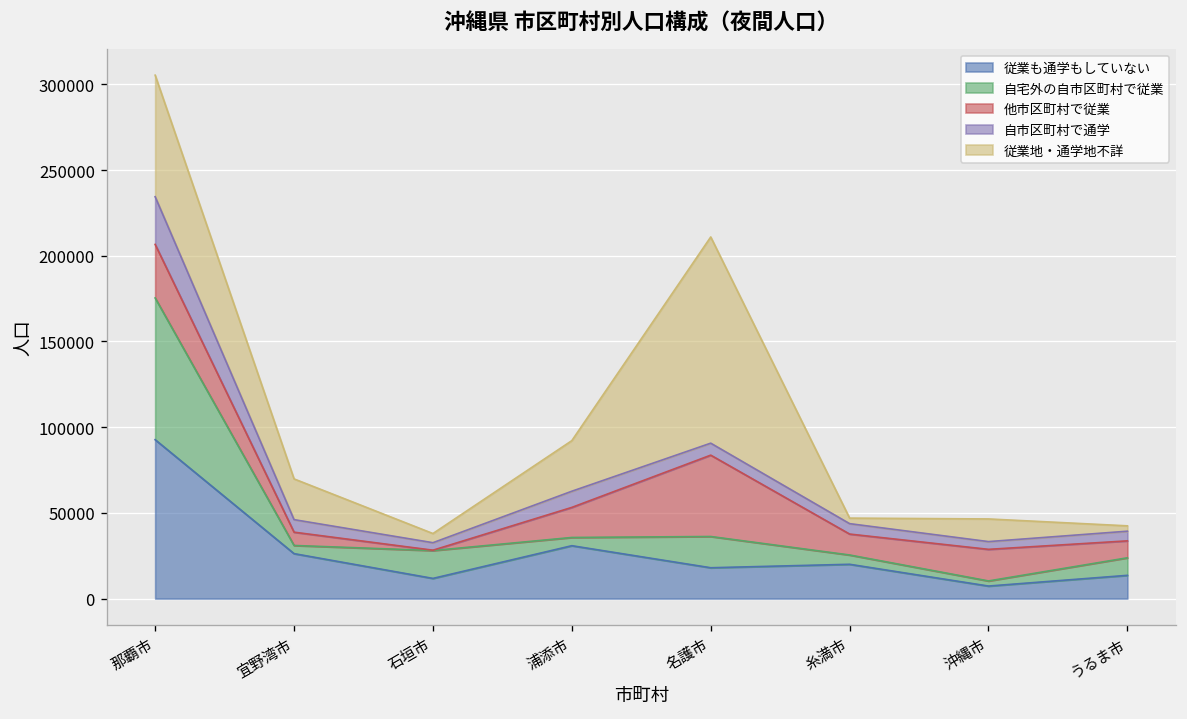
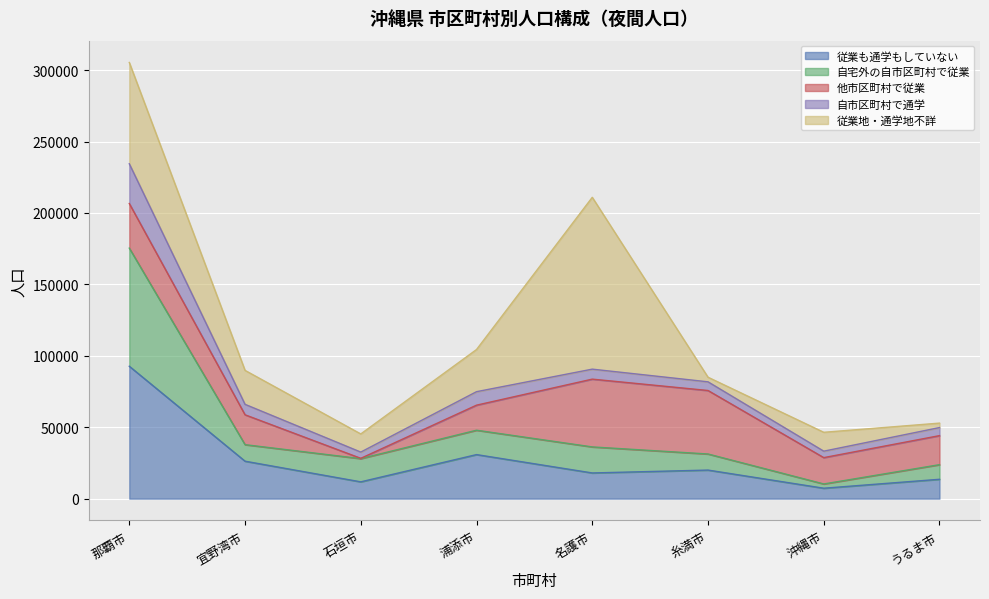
  {
    "自宅外の自市区町村で従業": {
      "那覇市": 83000,
-     "宜野湾市": 5000,
-     "浦添市": 5000,
+     "宜野湾市": 12000,
+     "浦添市": 17000,
      "名護市": 18000,
-     "糸満市": 5000,
+     "糸満市": 11000,
      "沖縄市": 3000,
      "うるま市": 10000
    },
    "他市区町村で従業": {
      "那覇市": 31000,
-     "宜野湾市": 8000,
+     "宜野湾市": 21000,
      "浦添市": 18000,
      "名護市": 47000,
-     "糸満市": 12000,
+     "糸満市": 44000,
      "沖縄市": 18000,
-     "うるま市": 10000
+     "うるま市": 20000
    },
    "従業地・通学地不詳": {
      "那覇市": 71000,
      "宜野湾市": 24000,
-     "石垣市": 5000,
+     "石垣市": 13000,
      "浦添市": 30000,
      "名護市": 120000,
      "糸満市": 3000,
      "沖縄市": 13000,
      "うるま市": 3000
    }
  }
